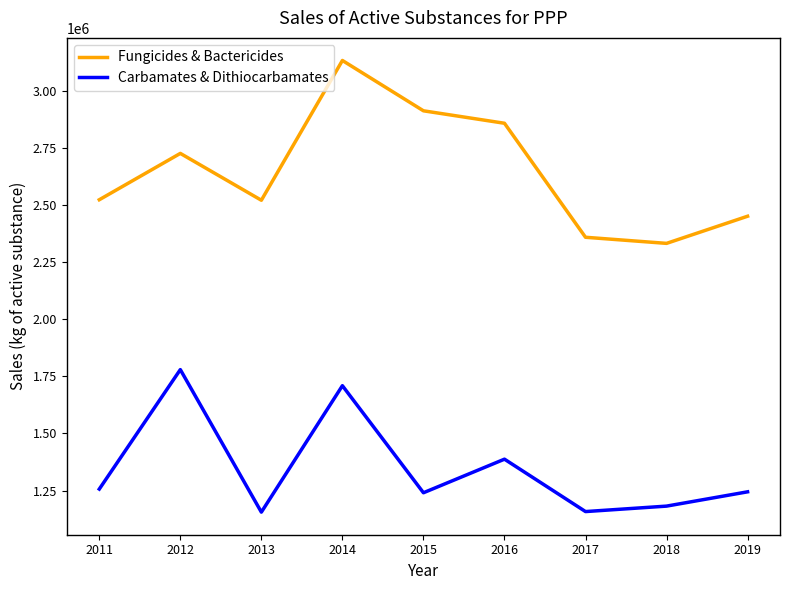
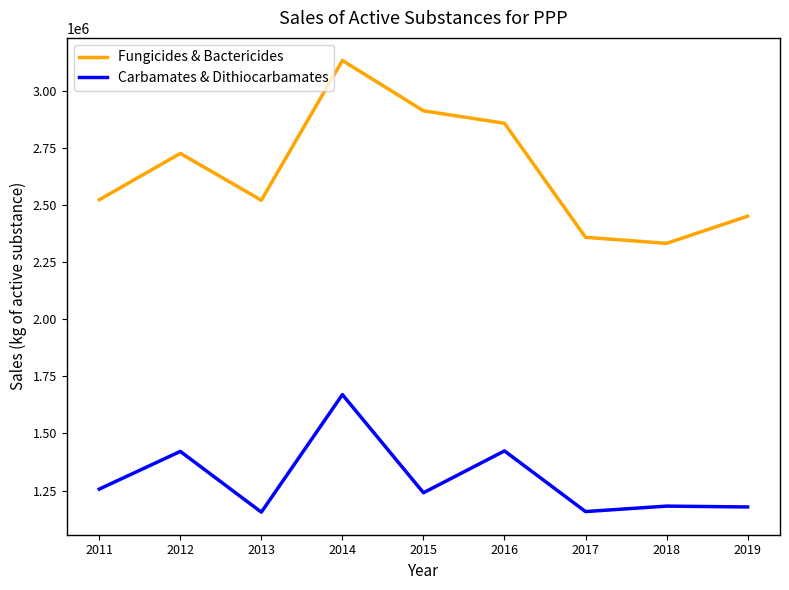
  {
    "Fungicides & Bactericides": {
      "2011": 2520000,
      "2012": 2720000,
      "2013": 2520000,
      "2014": 3130000,
      "2015": 2910000,
      "2016": 2860000,
      "2017": 2360000,
      "2018": 2330000,
      "2019": 2450000
    },
    "Carbamates & Dithiocarbamates": {
      "2011": 1260000,
-     "2012": 1780000,
+     "2012": 1420000,
      "2013": 1160000,
-     "2014": 1710000,
+     "2014": 1670000,
      "2015": 1240000,
-     "2016": 1390000,
+     "2016": 1420000,
      "2017": 1160000,
      "2018": 1180000,
-     "2019": 1240000
+     "2019": 1180000
    }
  }
